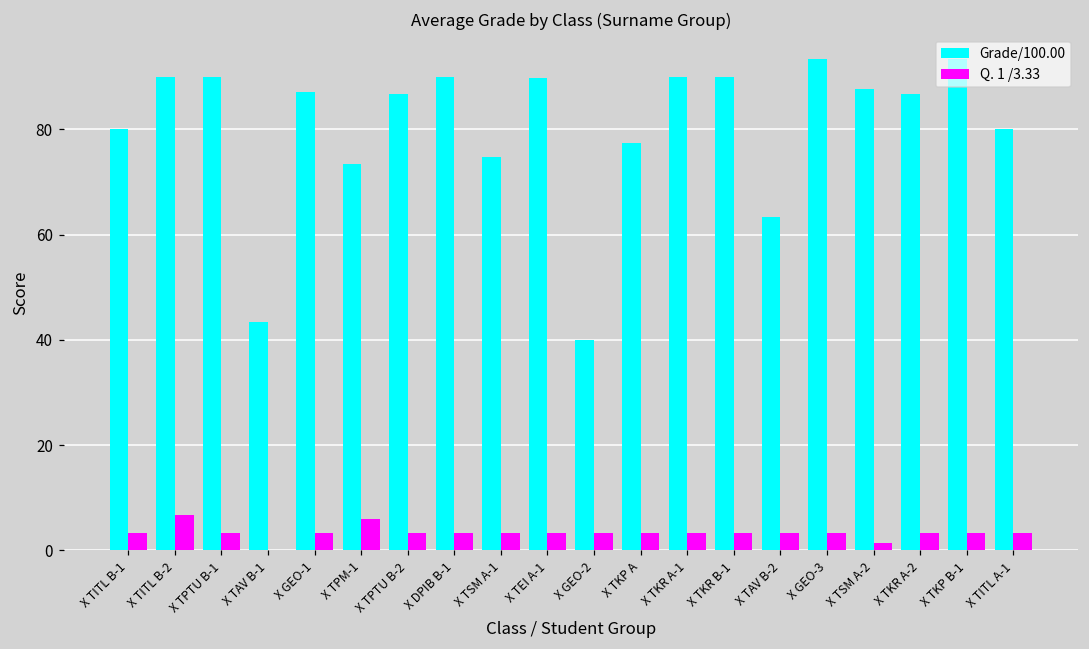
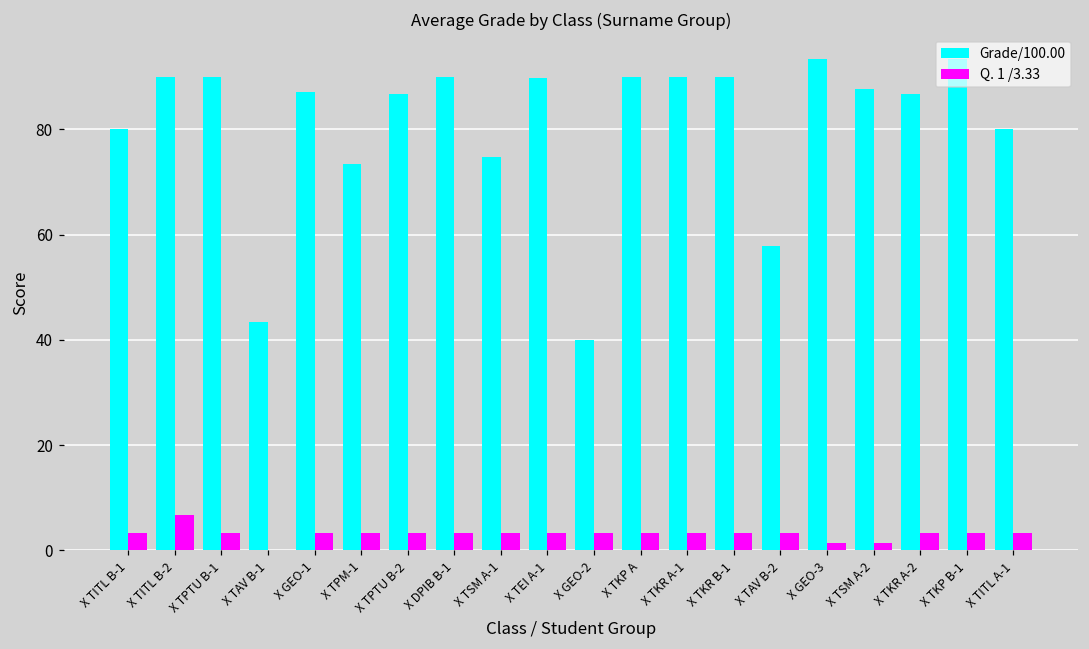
  {
    "Grade/100.00": {
      "X TITL B-1": 80,
      "X TITL B-2": 90,
      "X TPTU B-1": 90,
      "X TAV B-1": 43,
      "X GEO-1": 87,
      "X TPM-1": 73,
      "X TPTU B-2": 87,
      "X DPIB B-1": 90,
      "X TSM A-1": 75,
      "X TEI A-1": 90,
      "X GEO-2": 40,
-     "X TKP A": 78,
+     "X TKP A": 90,
      "X TKR A-1": 90,
      "X TKR B-1": 90,
-     "X TAV B-2": 63,
+     "X TAV B-2": 58,
      "X GEO-3": 93,
      "X TSM A-2": 88,
      "X TKR A-2": 87,
      "X TITL A-1": 80
    },
    "Q. 1 /3.33": {
      "X TITL B-1": 3,
      "X TITL B-2": 7,
      "X TPTU B-1": 3,
      "X TAV B-1": 0,
      "X GEO-1": 3,
-     "X TPM-1": 6,
+     "X TPM-1": 3,
      "X TPTU B-2": 3,
      "X DPIB B-1": 3,
      "X TSM A-1": 3,
      "X TEI A-1": 3,
      "X GEO-2": 3,
      "X TKP A": 3,
      "X TKR A-1": 3,
      "X TKR B-1": 3,
      "X TAV B-2": 3,
-     "X GEO-3": 3,
+     "X GEO-3": 1,
      "X TSM A-2": 1,
      "X TKR A-2": 3,
      "X TKP B-1": 3,
      "X TITL A-1": 3
    }
  }
